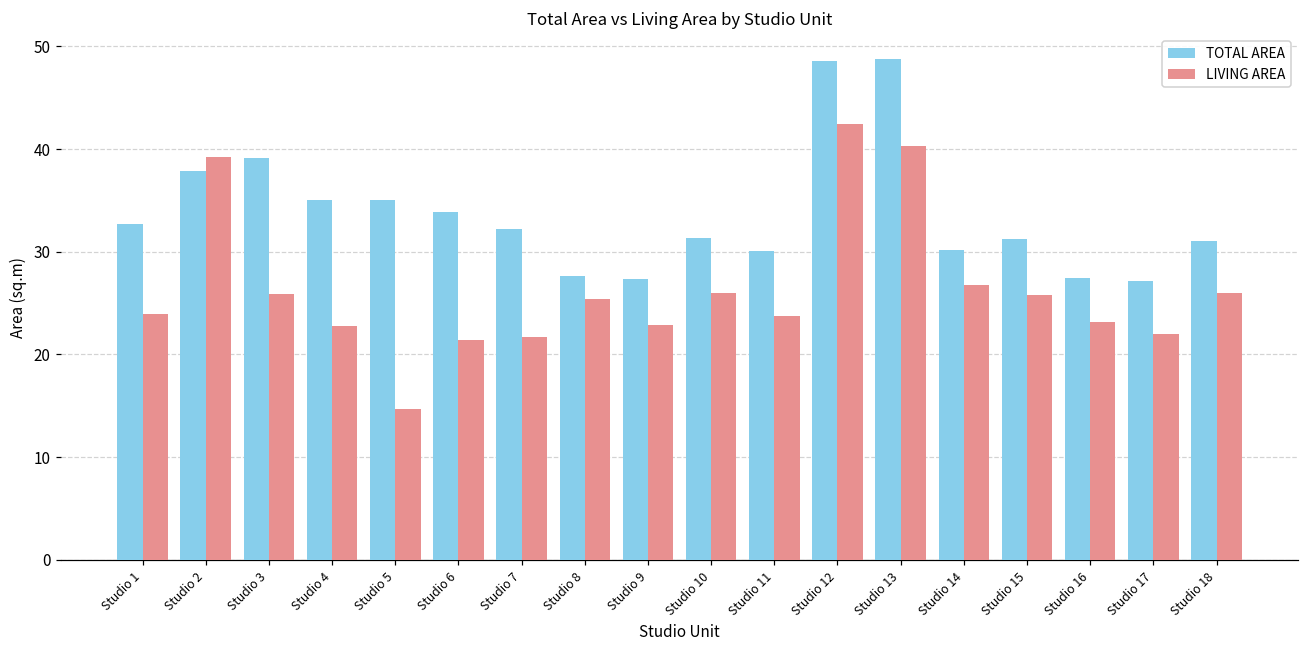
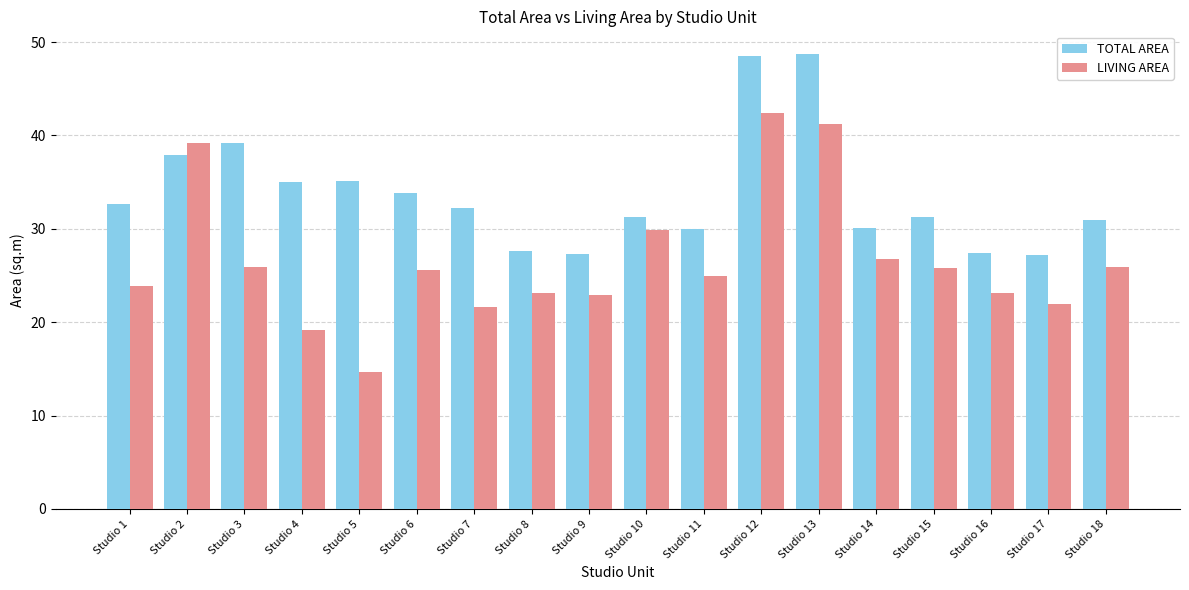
  {
    "TOTAL AREA": {
      "Studio 1": 33,
      "Studio 2": 38,
      "Studio 3": 39,
      "Studio 4": 35,
      "Studio 5": 35,
      "Studio 6": 34,
      "Studio 7": 32,
      "Studio 8": 28,
      "Studio 9": 27,
      "Studio 10": 31,
      "Studio 11": 30,
      "Studio 12": 49,
      "Studio 13": 49,
      "Studio 14": 30,
      "Studio 15": 31,
      "Studio 16": 27,
      "Studio 17": 27,
      "Studio 18": 31
    },
    "LIVING AREA": {
      "Studio 1": 24,
      "Studio 2": 39,
      "Studio 3": 26,
-     "Studio 4": 23,
+     "Studio 4": 19,
      "Studio 5": 15,
-     "Studio 6": 21,
+     "Studio 6": 26,
      "Studio 7": 22,
-     "Studio 8": 25,
+     "Studio 8": 23,
      "Studio 9": 23,
-     "Studio 10": 26,
-     "Studio 11": 24,
+     "Studio 10": 30,
+     "Studio 11": 25,
      "Studio 12": 42,
-     "Studio 13": 40,
+     "Studio 13": 41,
      "Studio 14": 27,
      "Studio 15": 26,
      "Studio 16": 23,
      "Studio 17": 22,
      "Studio 18": 26
    }
  }
